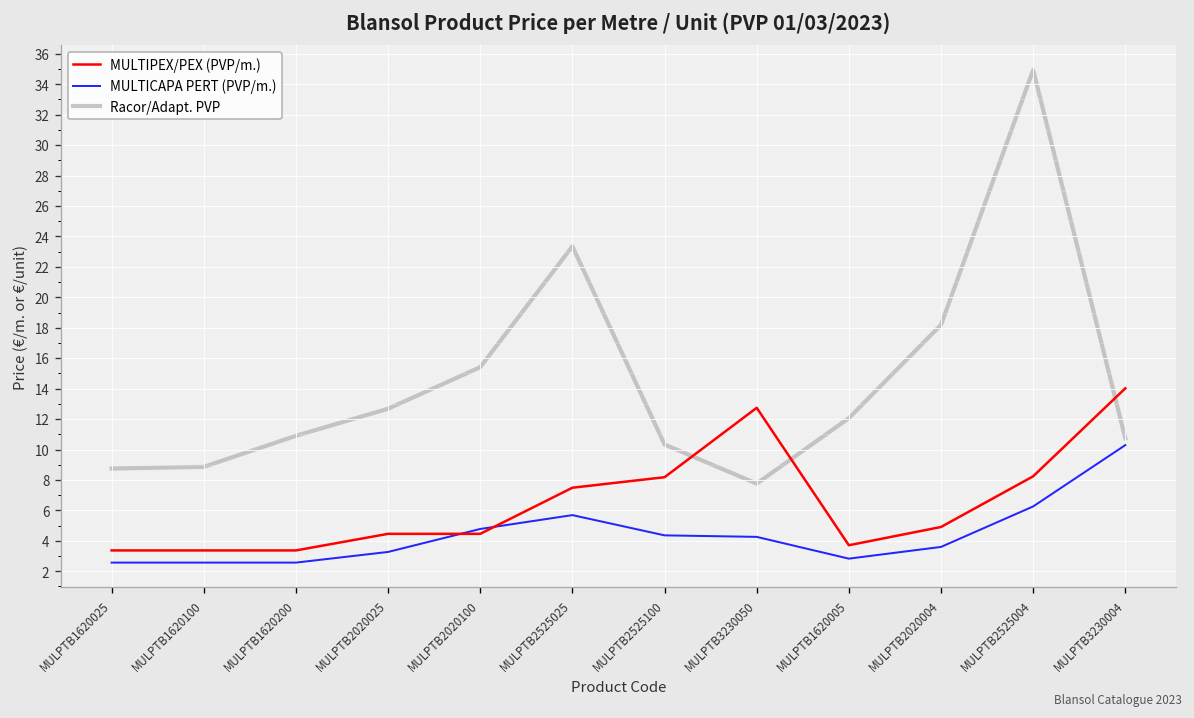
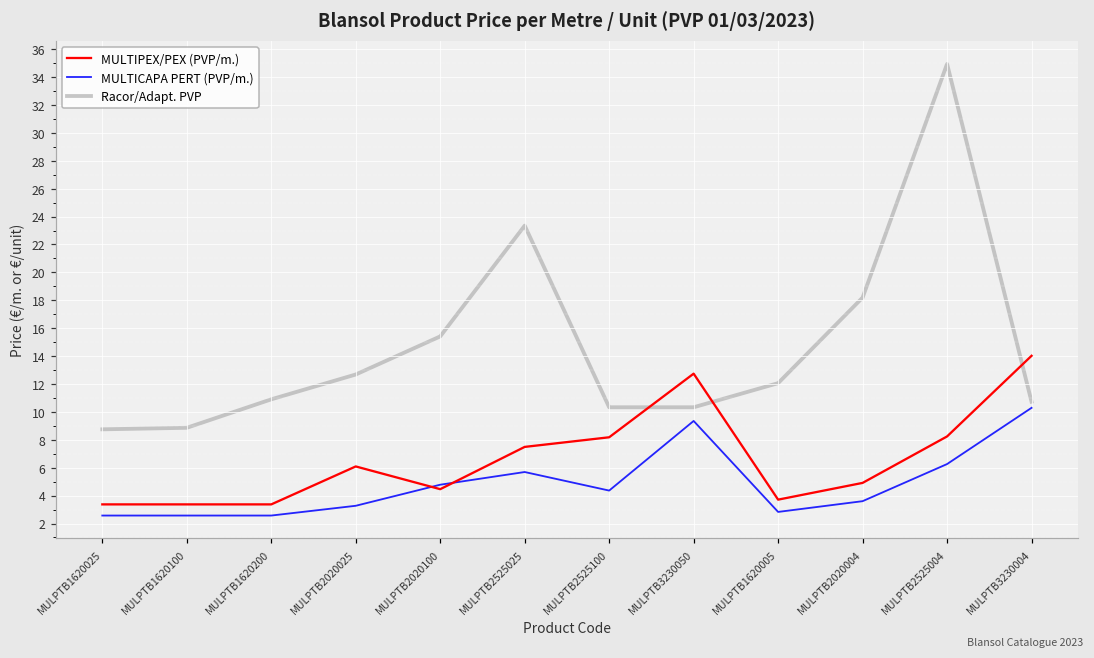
  {
    "MULTIPEX/PEX (PVP/m.)": {
      "MULPTB1620025": 3.4,
      "MULPTB1620100": 3.4,
      "MULPTB1620200": 3.4,
-     "MULPTB2020025": 4.5,
+     "MULPTB2020025": 6.1,
      "MULPTB2020100": 4.5,
      "MULPTB2525025": 7.5,
      "MULPTB2525100": 8.2,
      "MULPTB3230050": 12.7,
      "MULPTB1620005": 3.7,
      "MULPTB2020004": 4.9,
      "MULPTB2525004": 8.2,
      "MULPTB3230004": 14.0
    },
    "MULTICAPA PERT (PVP/m.)": {
      "MULPTB1620025": 2.6,
      "MULPTB1620100": 2.6,
      "MULPTB1620200": 2.6,
      "MULPTB2020025": 3.3,
      "MULPTB2020100": 4.8,
      "MULPTB2525025": 5.7,
      "MULPTB2525100": 4.4,
-     "MULPTB3230050": 4.3,
+     "MULPTB3230050": 9.4,
      "MULPTB1620005": 2.8,
      "MULPTB2020004": 3.6,
      "MULPTB2525004": 6.3,
      "MULPTB3230004": 10.3
    },
    "Racor/Adapt. PVP": {
      "MULPTB1620025": 8.8,
      "MULPTB1620100": 8.9,
      "MULPTB1620200": 10.9,
      "MULPTB2020025": 12.7,
      "MULPTB2020100": 15.4,
      "MULPTB2525025": 23.4,
      "MULPTB2525100": 10.3,
-     "MULPTB3230050": 7.8,
+     "MULPTB3230050": 10.3,
      "MULPTB1620005": 12.1,
      "MULPTB2020004": 18.2,
      "MULPTB2525004": 34.9,
      "MULPTB3230004": 10.7
    }
  }
